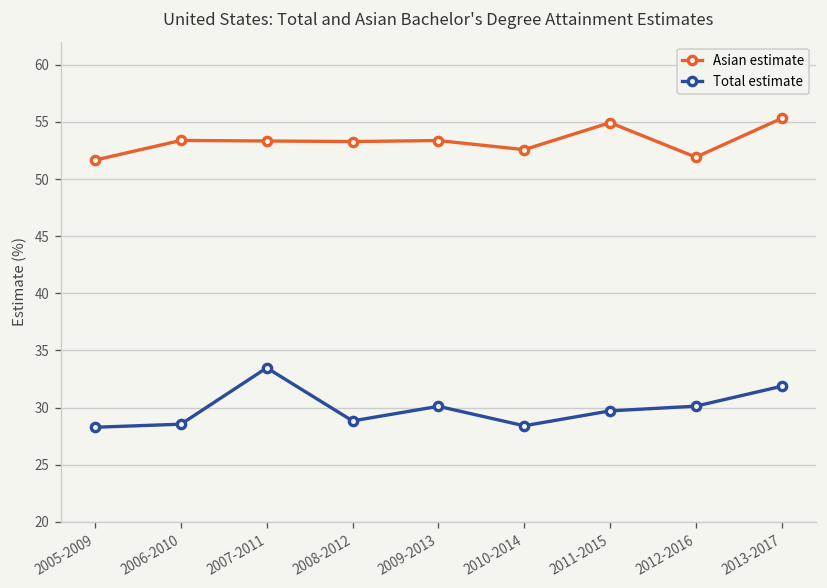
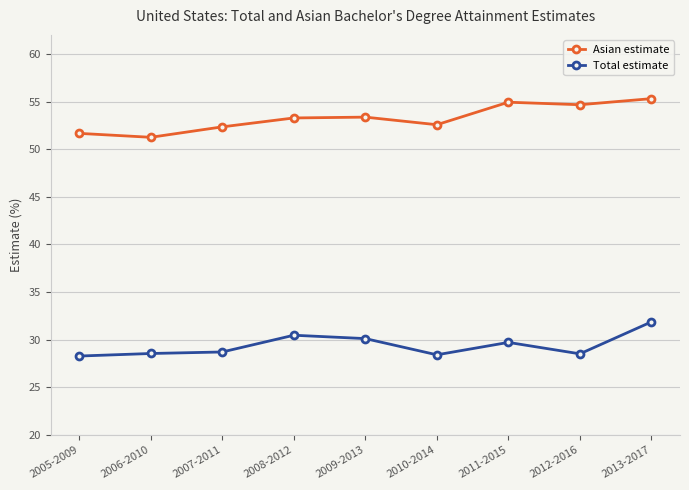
  {
    "Asian estimate": {
      "2005-2009": 52,
-     "2006-2010": 53,
-     "2007-2011": 53,
+     "2006-2010": 51,
+     "2007-2011": 52,
      "2008-2012": 53,
      "2009-2013": 53,
      "2010-2014": 53,
      "2011-2015": 55,
-     "2012-2016": 52,
+     "2012-2016": 55,
      "2013-2017": 55
    },
    "Total estimate": {
      "2005-2009": 28,
      "2006-2010": 29,
-     "2007-2011": 33,
-     "2008-2012": 29,
+     "2007-2011": 29,
+     "2008-2012": 30,
      "2009-2013": 30,
      "2010-2014": 28,
      "2011-2015": 30,
-     "2012-2016": 30,
+     "2012-2016": 29,
      "2013-2017": 32
    }
  }
